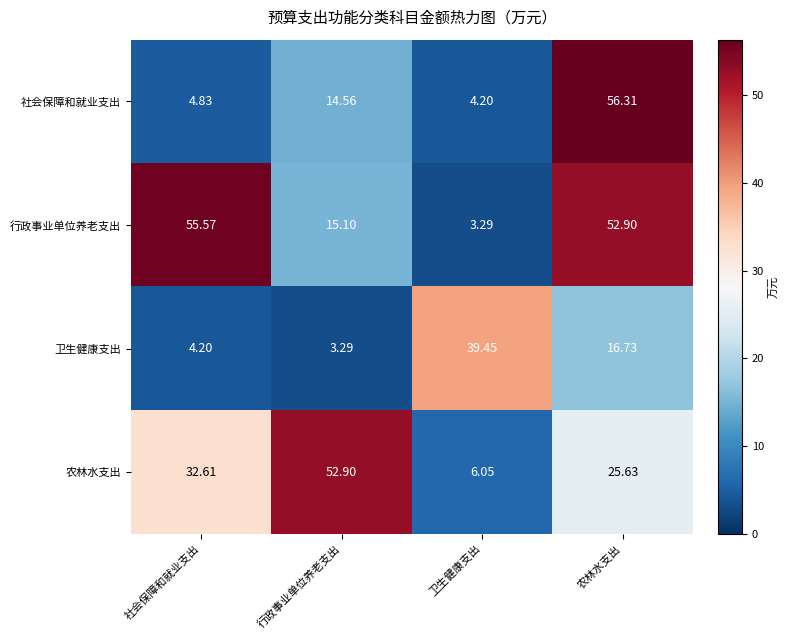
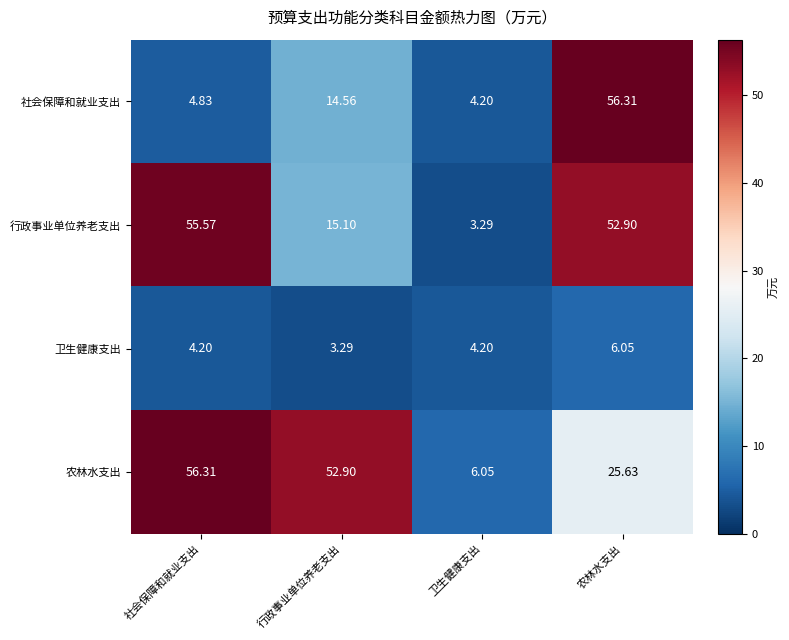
  {
    "社会保障和就业支出": {
      "社会保障和就业支出": 4.83,
      "行政事业单位养老支出": 14.56,
      "卫生健康支出": 4.20,
      "农林水支出": 56.31
    },
    "行政事业单位养老支出": {
      "社会保障和就业支出": 55.57,
      "行政事业单位养老支出": 15.10,
      "卫生健康支出": 3.29,
      "农林水支出": 52.90
    },
    "卫生健康支出": {
      "社会保障和就业支出": 4.20,
      "行政事业单位养老支出": 3.29,
-     "卫生健康支出": 39.45,
-     "农林水支出": 16.73
+     "卫生健康支出": 4.20,
+     "农林水支出": 6.05
    },
    "农林水支出": {
-     "社会保障和就业支出": 32.61,
+     "社会保障和就业支出": 56.31,
      "行政事业单位养老支出": 52.90,
      "卫生健康支出": 6.05,
      "农林水支出": 25.63
    }
  }
